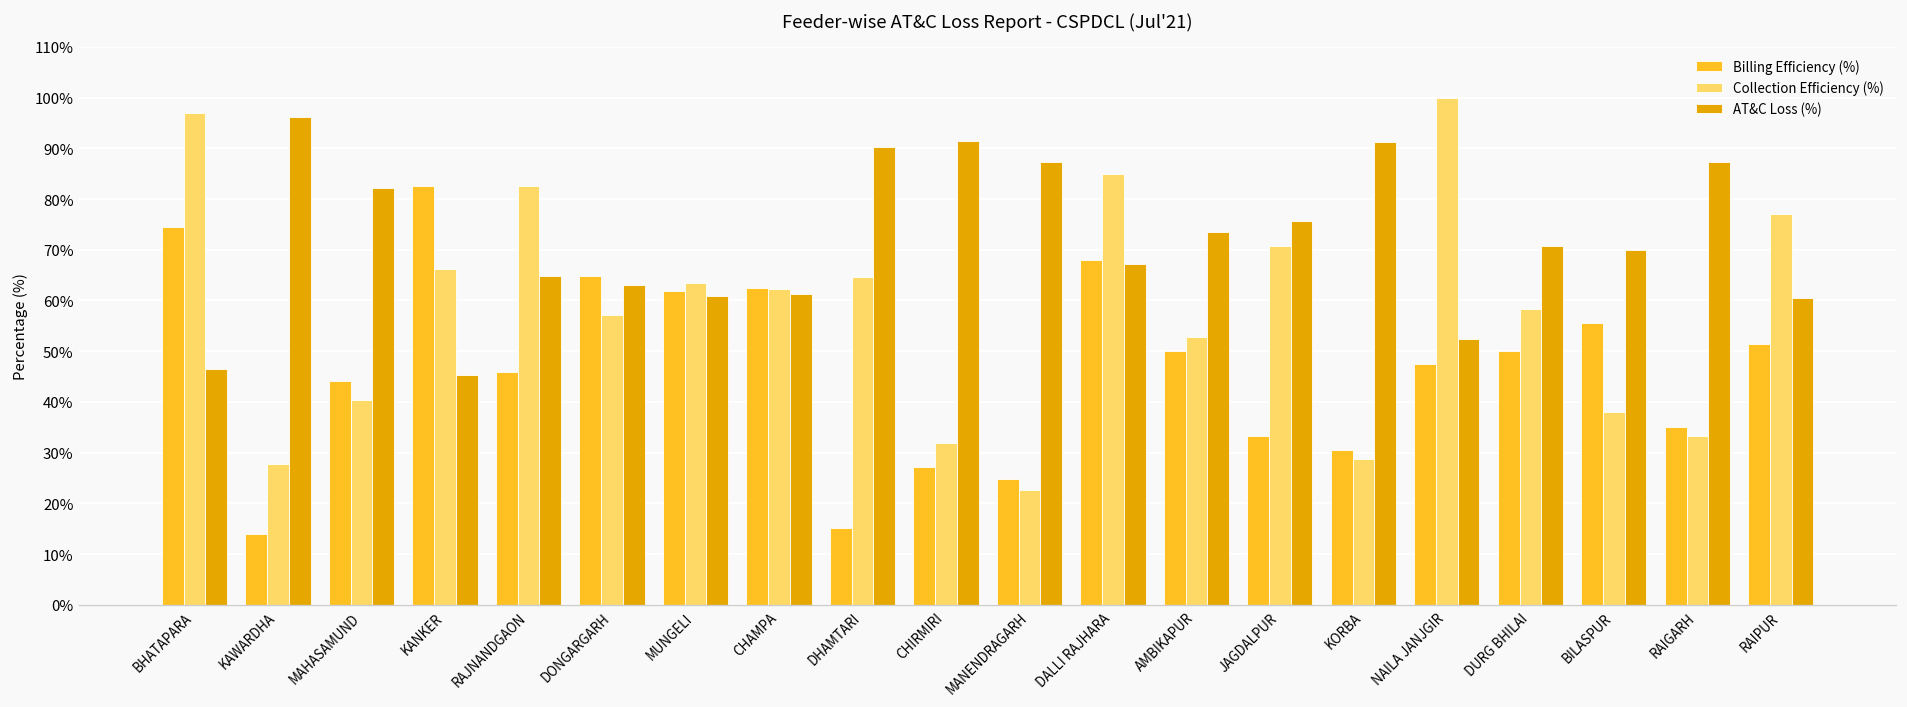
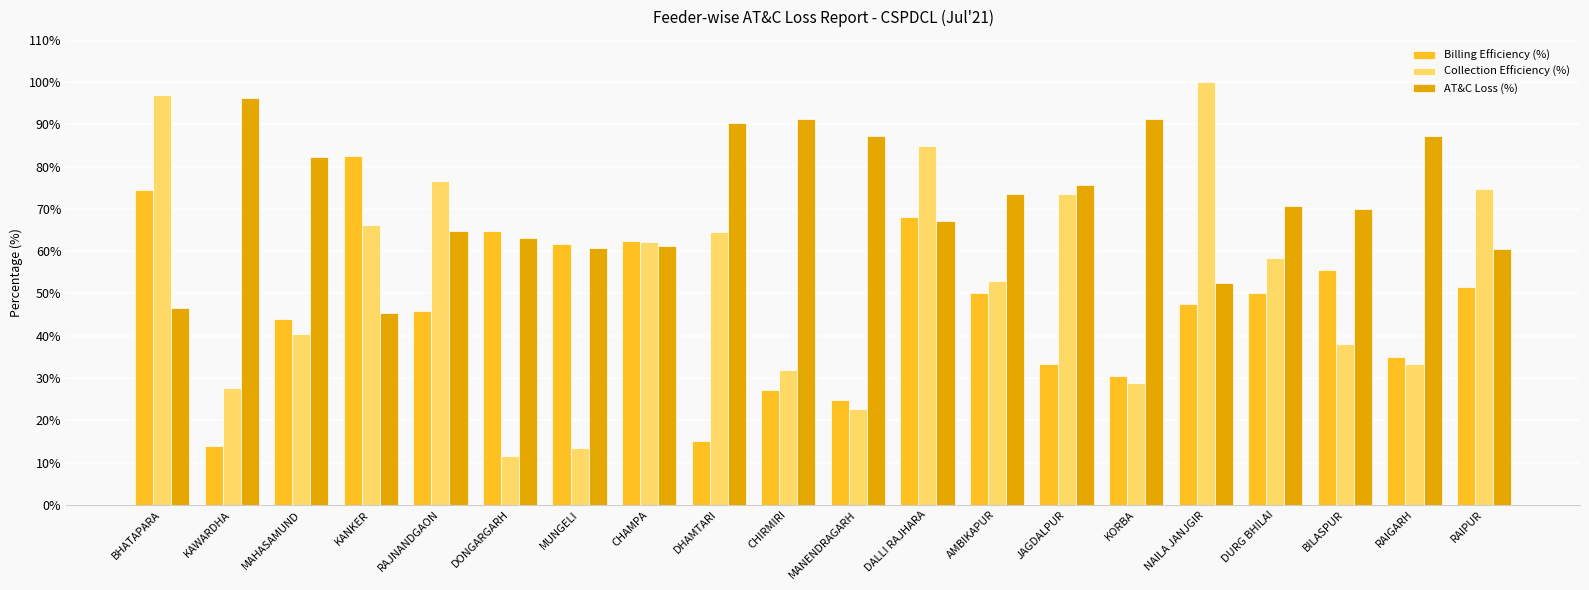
  {
    "Collection Efficiency (%)": {
      "BHATAPARA": "97%",
      "KAWARDHA": "28%",
      "MAHASAMUND": "40%",
      "KANKER": "66%",
-     "RAJNANDGAON": "82%",
-     "DONGARGARH": "57%",
-     "MUNGELI": "63%",
+     "RAJNANDGAON": "77%",
+     "DONGARGARH": "11%",
+     "MUNGELI": "13%",
      "CHAMPA": "62%",
      "DHAMTARI": "65%",
      "CHIRMIRI": "32%",
      "MANENDRAGARH": "23%",
      "DALLI RAJHARA": "85%",
      "AMBIKAPUR": "53%",
-     "JAGDALPUR": "71%",
+     "JAGDALPUR": "73%",
      "KORBA": "29%",
      "NAILA JANJGIR": "100%",
      "DURG BHILAI": "58%",
      "BILASPUR": "38%",
      "RAIGARH": "33%",
-     "RAIPUR": "77%"
+     "RAIPUR": "75%"
    }
  }
